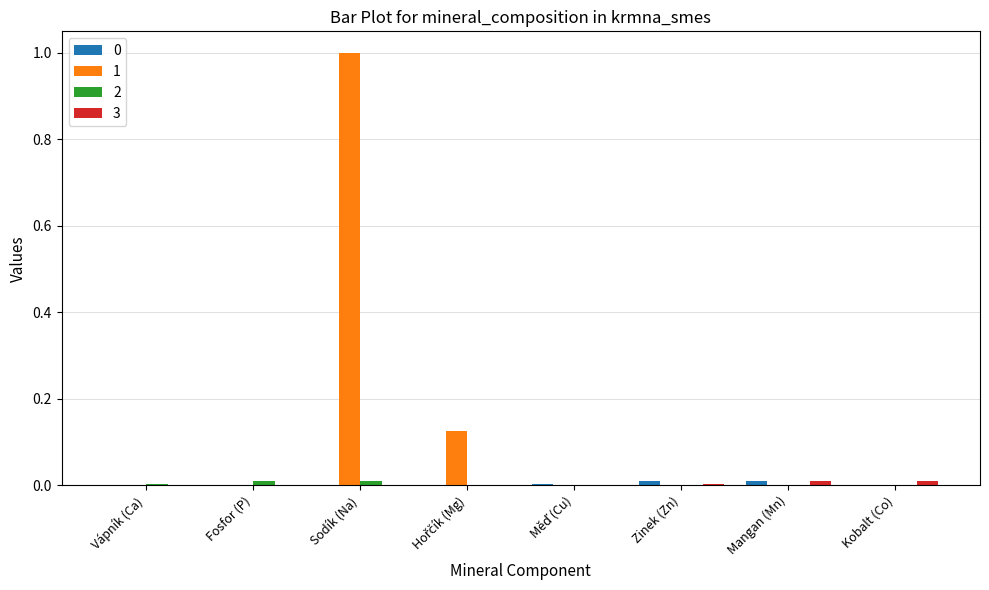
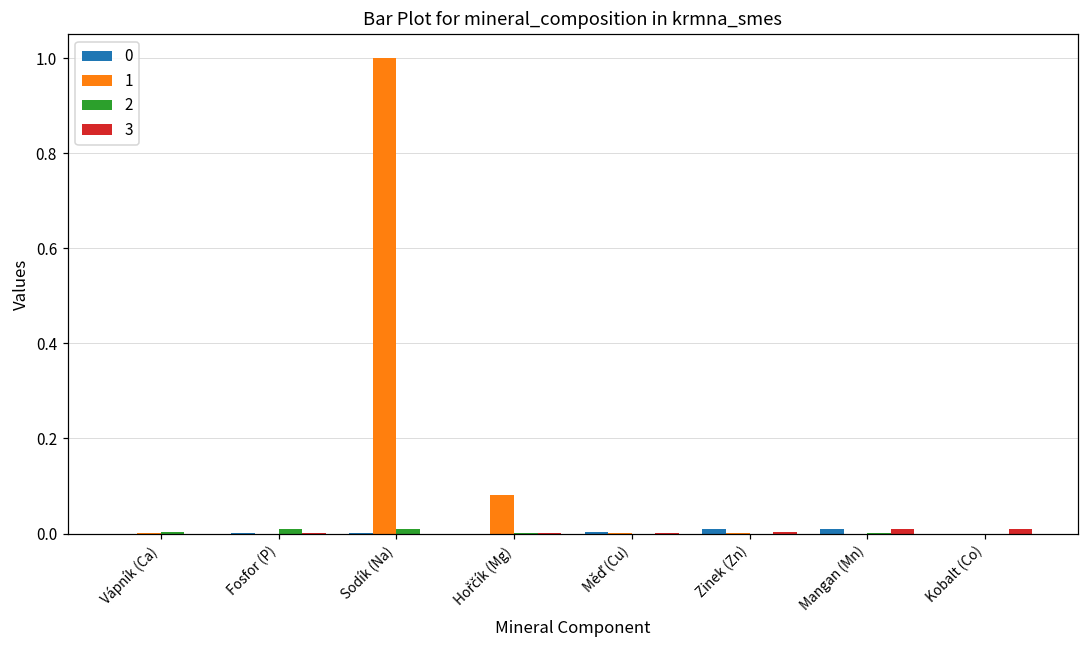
  {
    "0": {
      "Zinek (Zn)": 0.01,
      "Mangan (Mn)": 0.01
    },
    "1": {
      "Sodík (Na)": 1.00,
-     "Hořčík (Mg)": 0.13,
+     "Hořčík (Mg)": 0.08,
      "Mangan (Mn)": 0.00
    },
    "2": {
      "Fosfor (P)": 0.01,
      "Sodík (Na)": 0.01
    },
    "3": {
      "Mangan (Mn)": 0.01,
      "Kobalt (Co)": 0.01
    }
  }
